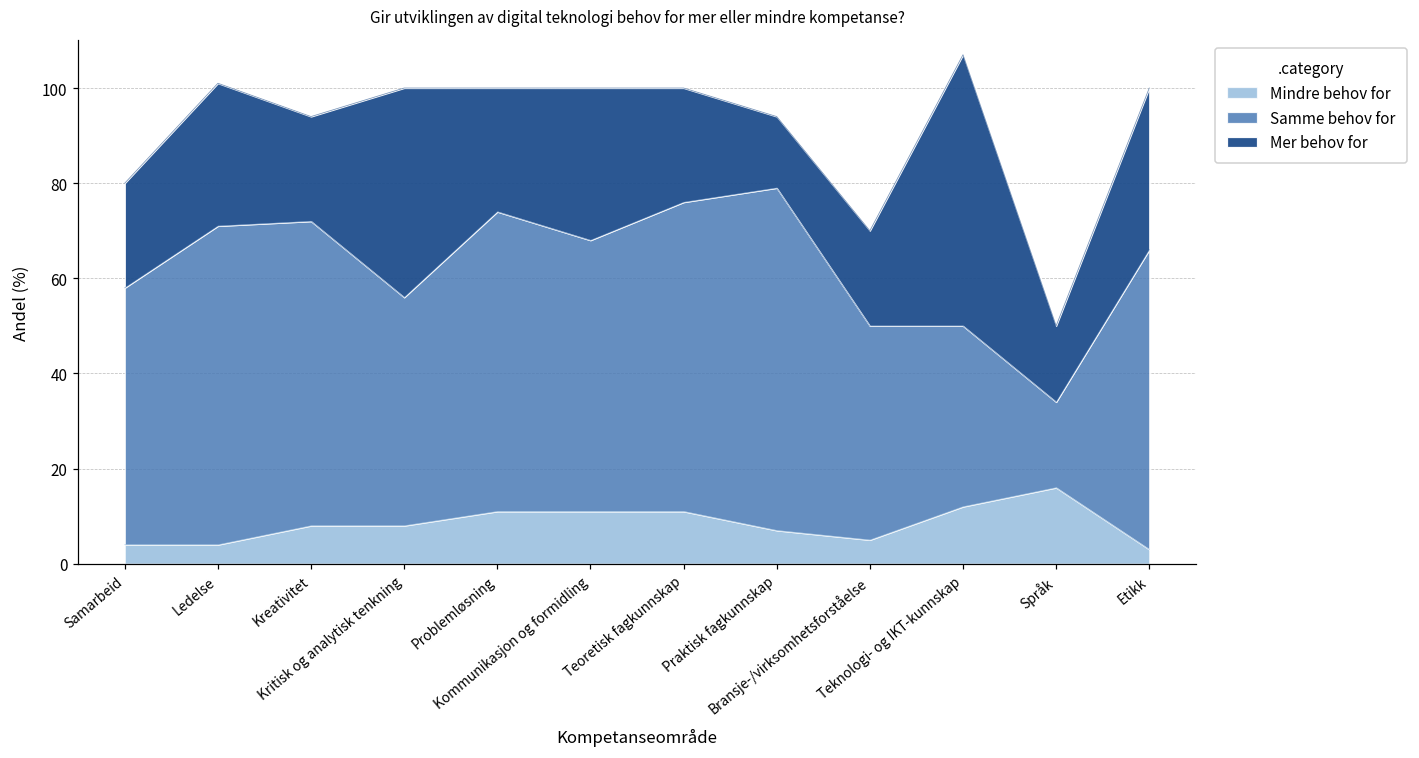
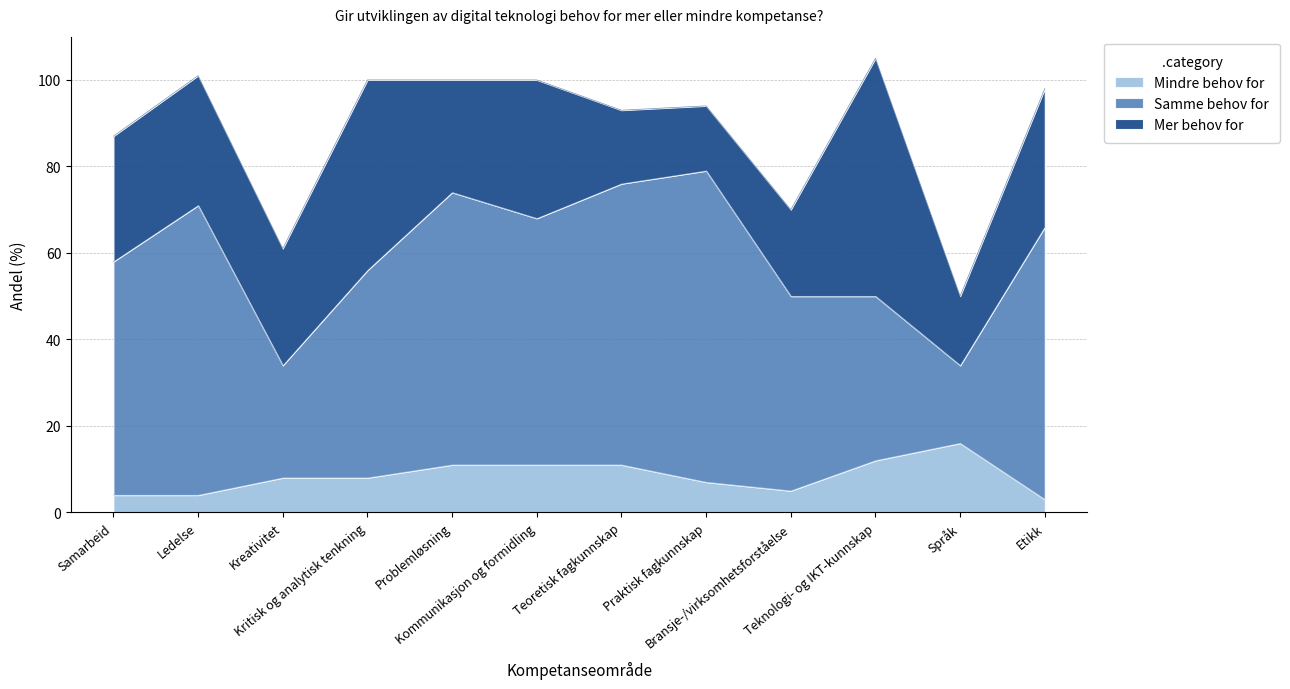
  {
    "Mindre behov for": {
      "Samarbeid": 4,
      "Ledelse": 4,
      "Kreativitet": 8,
      "Kritisk og analytisk tenkning": 8,
      "Problemløsning": 11,
      "Kommunikasjon og formidling": 11,
      "Teoretisk fagkunnskap": 11,
      "Praktisk fagkunnskap": 7,
      "Bransje-/virksomhetsforståelse": 5,
      "Teknologi- og IKT-kunnskap": 12,
      "Språk": 16,
      "Etikk": 3
    },
    "Samme behov for": {
      "Samarbeid": 54,
      "Ledelse": 67,
-     "Kreativitet": 64,
+     "Kreativitet": 26,
      "Kritisk og analytisk tenkning": 48,
      "Problemløsning": 63,
      "Kommunikasjon og formidling": 57,
      "Teoretisk fagkunnskap": 65,
      "Praktisk fagkunnskap": 72,
      "Bransje-/virksomhetsforståelse": 45,
      "Teknologi- og IKT-kunnskap": 38,
      "Språk": 18,
      "Etikk": 63
    },
    "Mer behov for": {
-     "Samarbeid": 22,
+     "Samarbeid": 29,
      "Ledelse": 30,
-     "Kreativitet": 22,
+     "Kreativitet": 27,
      "Kritisk og analytisk tenkning": 44,
      "Problemløsning": 26,
      "Kommunikasjon og formidling": 32,
-     "Teoretisk fagkunnskap": 24,
+     "Teoretisk fagkunnskap": 17,
      "Praktisk fagkunnskap": 15,
      "Bransje-/virksomhetsforståelse": 20,
-     "Teknologi- og IKT-kunnskap": 57,
+     "Teknologi- og IKT-kunnskap": 55,
      "Språk": 16,
-     "Etikk": 34
+     "Etikk": 32
    }
  }
